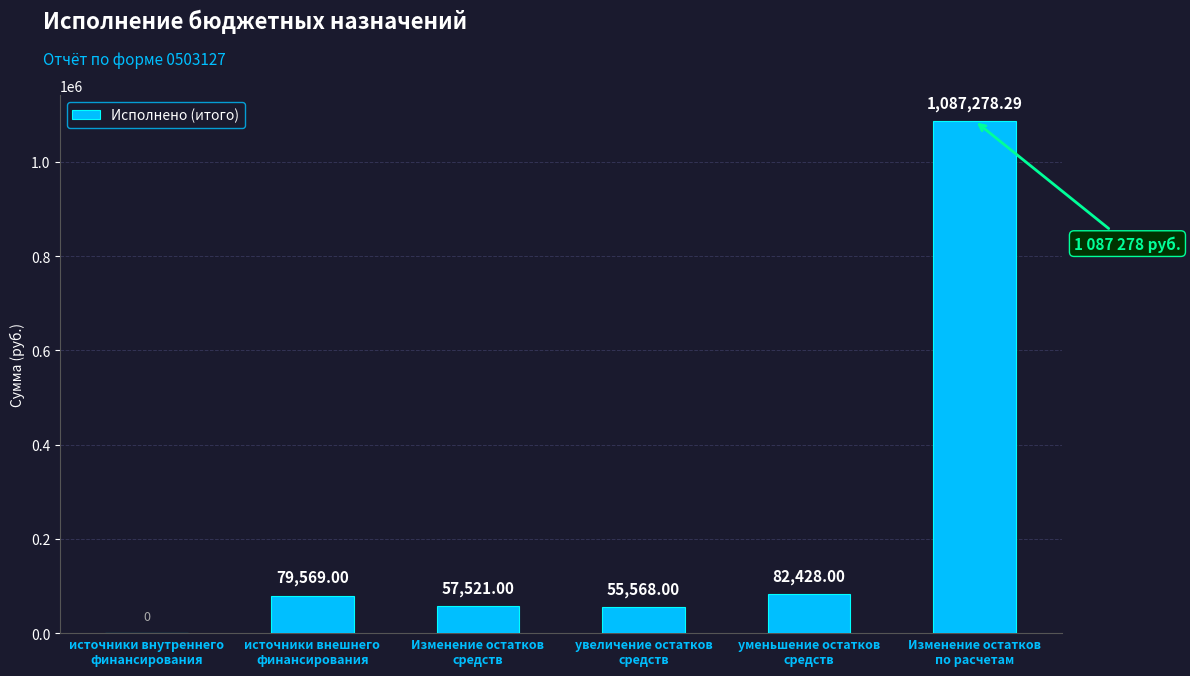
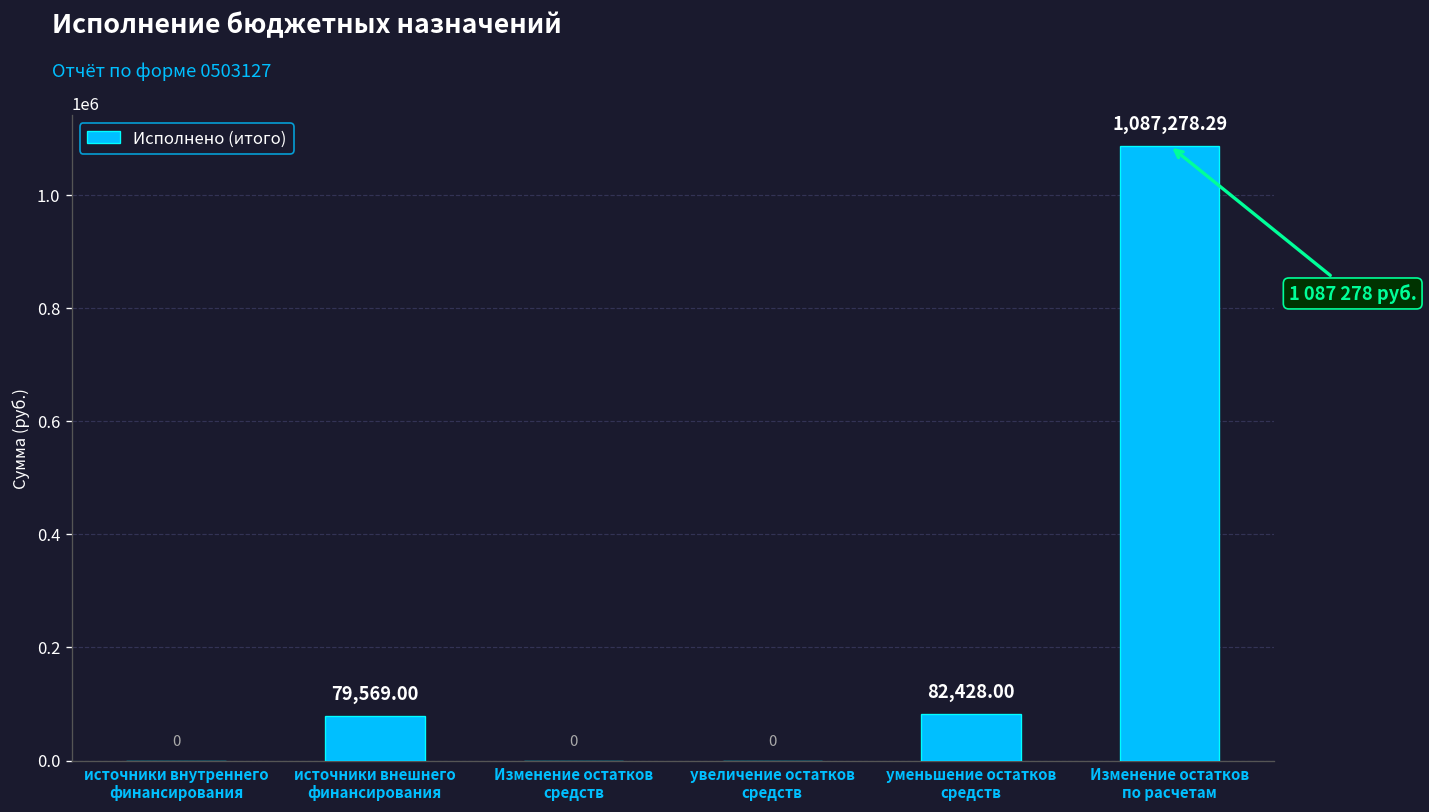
  {
    "источники внутреннего финансирования": "0",
    "источники внешнего финансирования": "79,569.00",
-   "Изменение остатков средств": "57,521.00",
-   "увеличение остатков средств": "55,568.00",
+   "Изменение остатков средств": "0",
+   "увеличение остатков средств": "0",
    "уменьшение остатков средств": "82,428.00",
    "Изменение остатков по расчетам": "1,087,278.29"
  }
